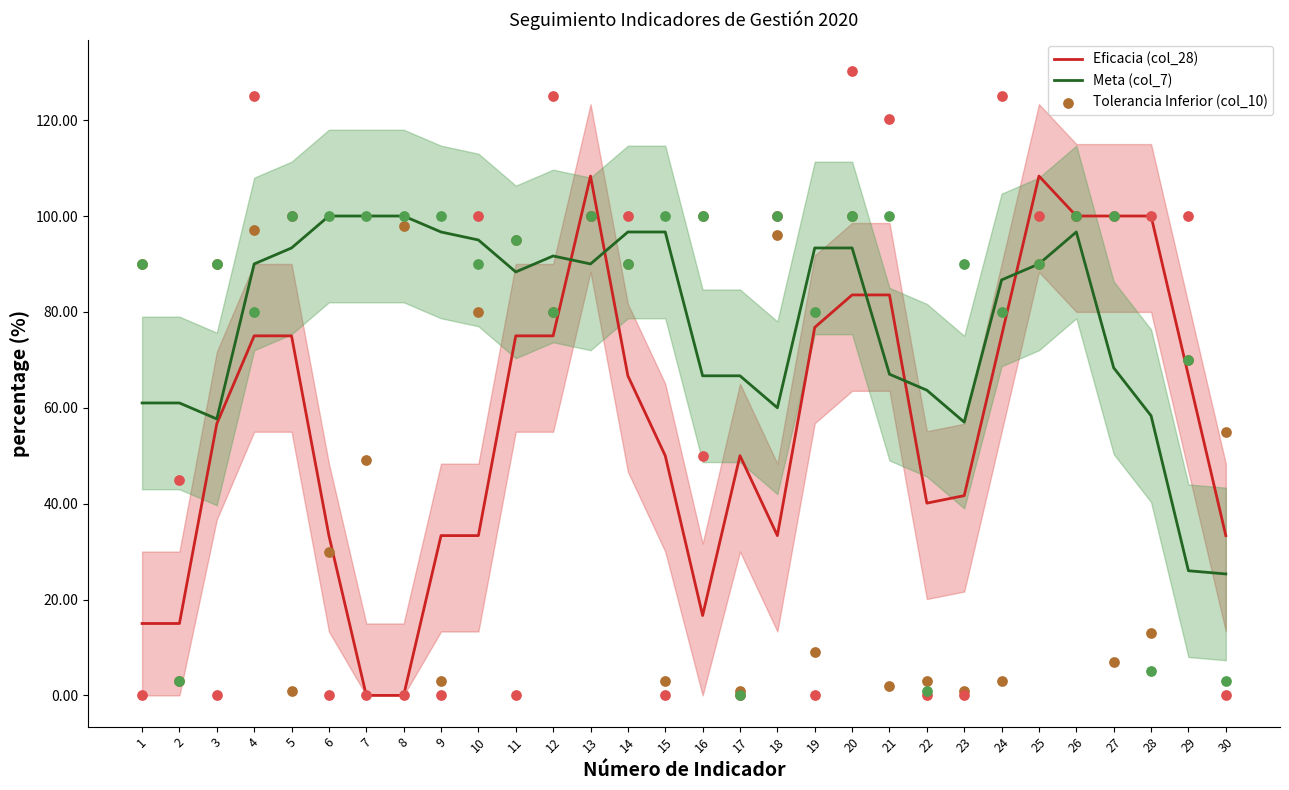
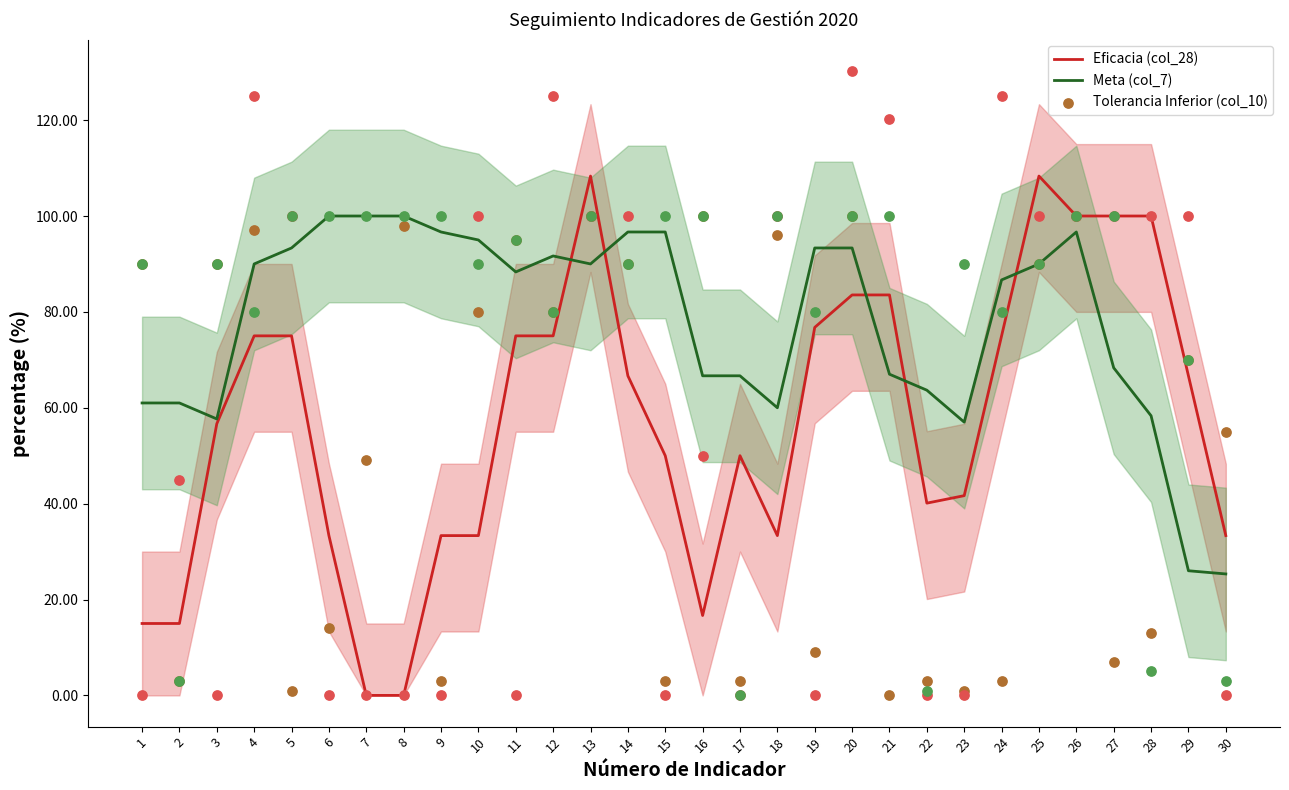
  {
    "Eficacia (col_28)": {
      "1": 15,
      "2": 15,
      "3": 57,
      "4": 75,
      "5": 75,
      "6": 33,
      "9": 33,
      "10": 33,
      "11": 75,
      "12": 75,
      "14": 67,
      "15": 50,
      "16": 17,
      "17": 50,
      "18": 33,
      "19": 77,
      "20": 84,
      "21": 84,
      "22": 40,
      "23": 42,
      "24": 75,
      "29": 67,
      "30": 33
    },
    "Meta (col_7)": {
      "1": 61,
      "2": 61,
      "3": 58,
      "5": 93,
      "9": 97,
      "10": 95,
      "11": 88,
      "12": 92,
      "13": 90,
      "14": 97,
      "15": 97,
      "16": 67,
      "17": 67,
      "18": 60,
      "19": 93,
      "20": 93,
      "21": 67,
      "22": 64,
      "24": 87,
      "26": 97,
      "27": 68,
      "28": 58,
      "29": 26,
      "30": 25
    },
    "Tolerancia Inferior (col_10)": {
-     "6": 30,
-     "17": 1,
-     "21": 2
+     "6": 14,
+     "17": 3,
+     "21": 0
    }
  }
